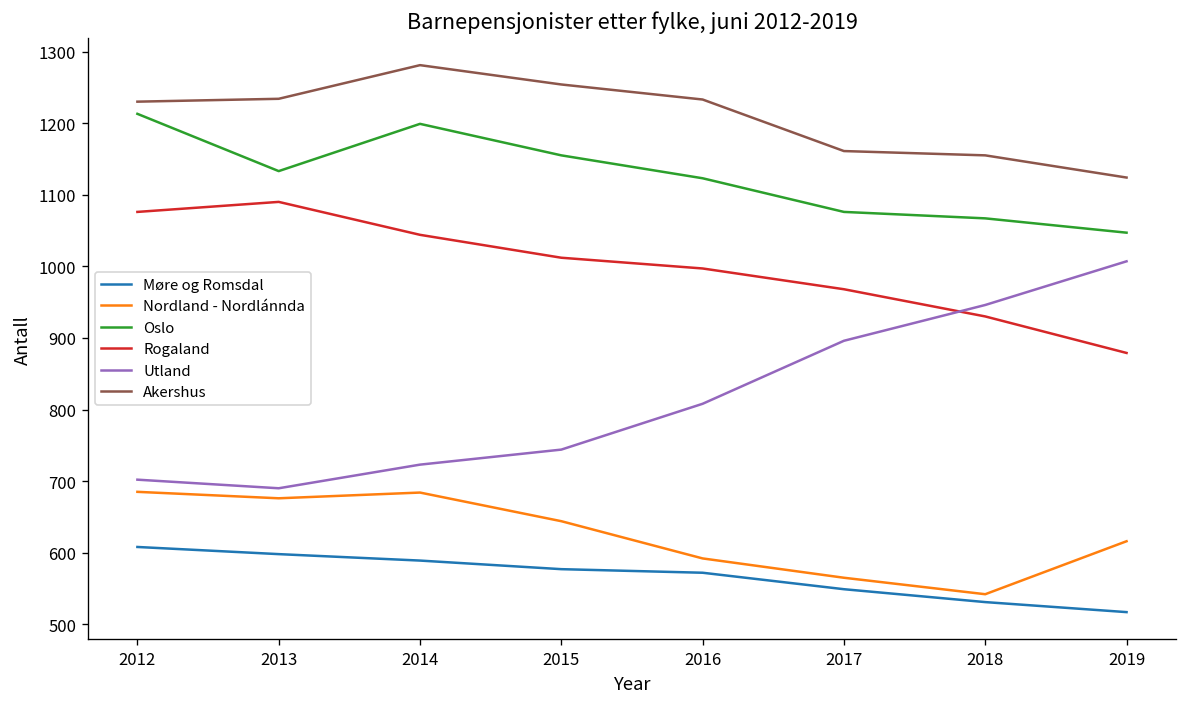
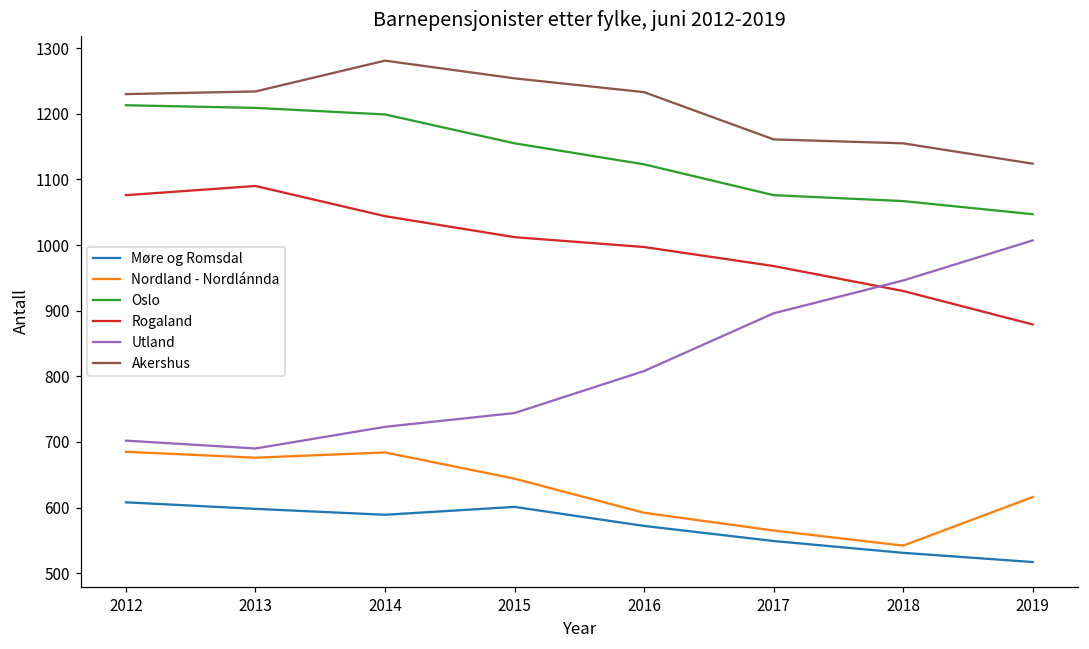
  {
    "Møre og Romsdal": {
      "2012": 610,
      "2013": 600,
      "2014": 590,
-     "2015": 580,
+     "2015": 600,
      "2016": 570,
      "2017": 550,
      "2018": 530,
      "2019": 520
    },
    "Nordland - Nordlánnda": {
      "2012": 690,
      "2013": 680,
      "2014": 680,
      "2015": 640,
      "2016": 590,
      "2017": 570,
      "2018": 540,
      "2019": 620
    },
    "Oslo": {
      "2012": 1210,
-     "2013": 1130,
+     "2013": 1210,
      "2014": 1200,
      "2015": 1160,
      "2016": 1120,
      "2017": 1080,
      "2018": 1070,
      "2019": 1050
    },
    "Rogaland": {
      "2012": 1080,
      "2013": 1090,
      "2014": 1040,
      "2015": 1010,
      "2016": 1000,
      "2017": 970,
      "2018": 930,
      "2019": 880
    },
    "Utland": {
      "2012": 700,
      "2013": 690,
      "2014": 720,
      "2015": 740,
      "2016": 810,
      "2017": 900,
      "2018": 950,
      "2019": 1010
    },
    "Akershus": {
      "2012": 1230,
      "2013": 1230,
      "2014": 1280,
      "2015": 1250,
      "2016": 1230,
      "2017": 1160,
      "2018": 1160,
      "2019": 1120
    }
  }
